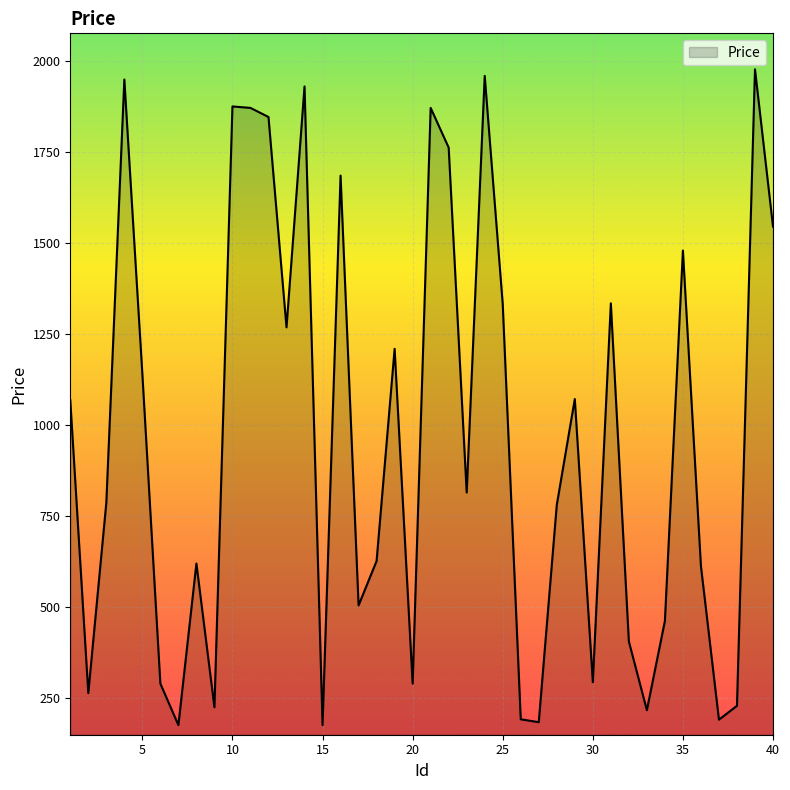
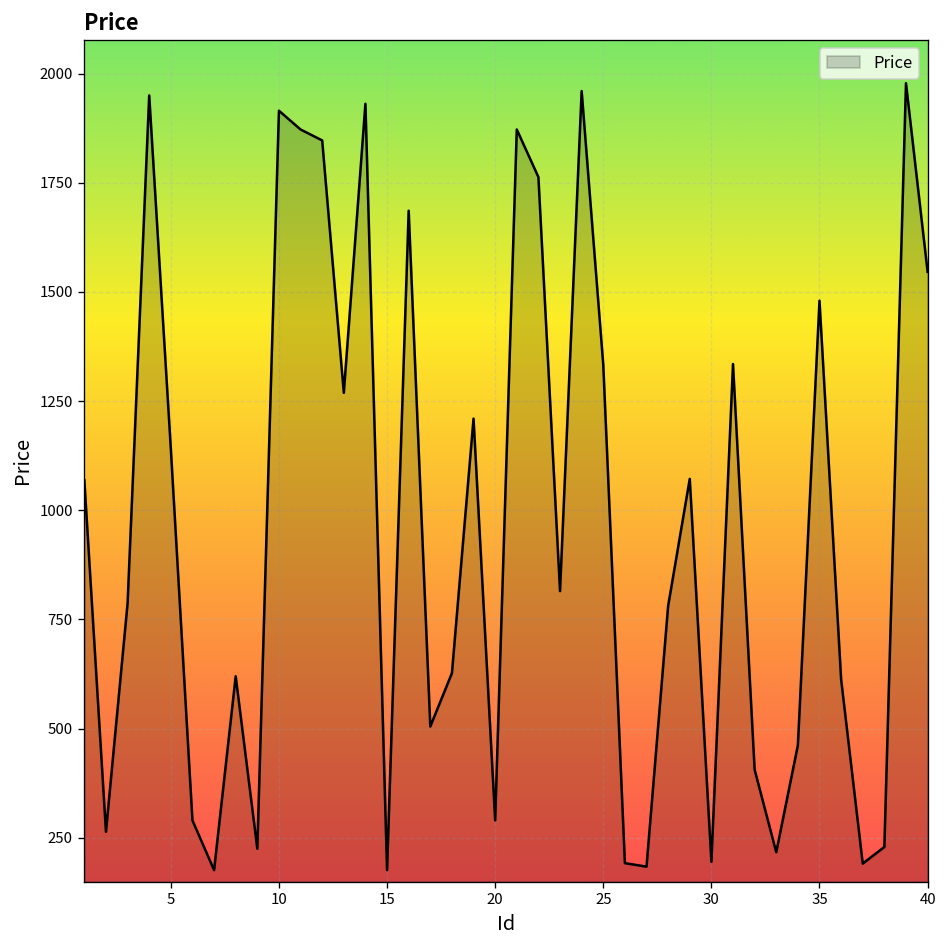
  {
    "5": 1140,
-   "10": 1880,
+   "10": 1920,
    "15": 180,
    "20": 290,
    "25": 1330,
-   "30": 290,
+   "30": 200,
    "35": 1480,
    "40": 1550
  }
